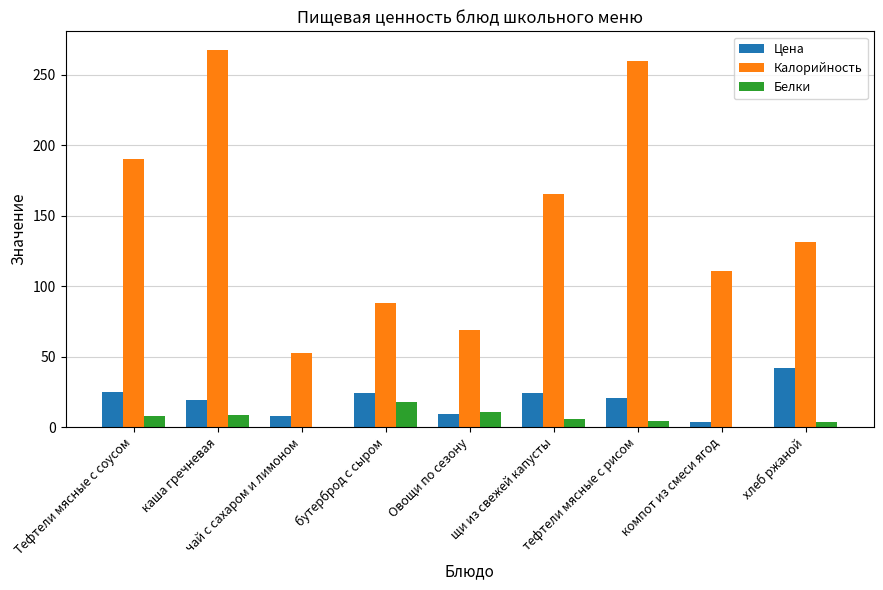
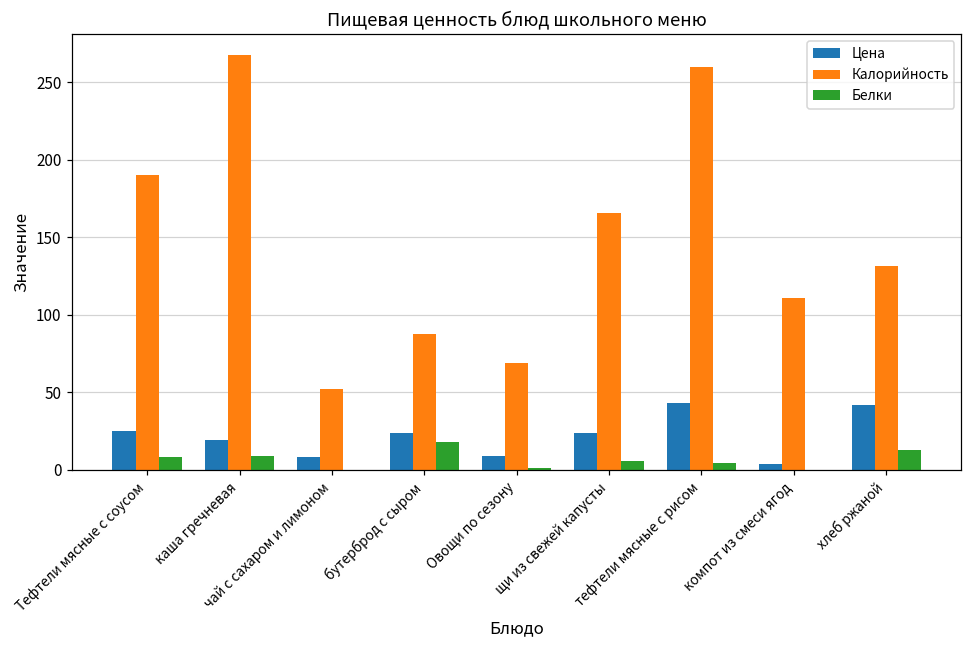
  {
    "Цена": {
      "Тефтели мясные с соусом": 25,
      "каша гречневая": 19,
      "чай с сахаром и лимоном": 8,
      "бутерброд с сыром": 24,
      "Овощи по сезону": 9,
      "щи из свежей капусты": 24,
-     "тефтели мясные с рисом": 21,
+     "тефтели мясные с рисом": 43,
      "компот из смеси ягод": 4,
      "хлеб ржаной": 42
    },
    "Калорийность": {
      "Тефтели мясные с соусом": 190,
      "каша гречневая": 267,
      "чай с сахаром и лимоном": 52,
      "бутерброд с сыром": 88,
      "Овощи по сезону": 69,
      "щи из свежей капусты": 165,
      "тефтели мясные с рисом": 260,
      "компот из смеси ягод": 111,
      "хлеб ржаной": 131
    },
    "Белки": {
      "Тефтели мясные с соусом": 8,
      "каша гречневая": 9,
      "бутерброд с сыром": 18,
-     "Овощи по сезону": 11,
+     "Овощи по сезону": 1,
      "щи из свежей капусты": 6,
      "тефтели мясные с рисом": 4,
-     "хлеб ржаной": 4
+     "хлеб ржаной": 13
    }
  }
